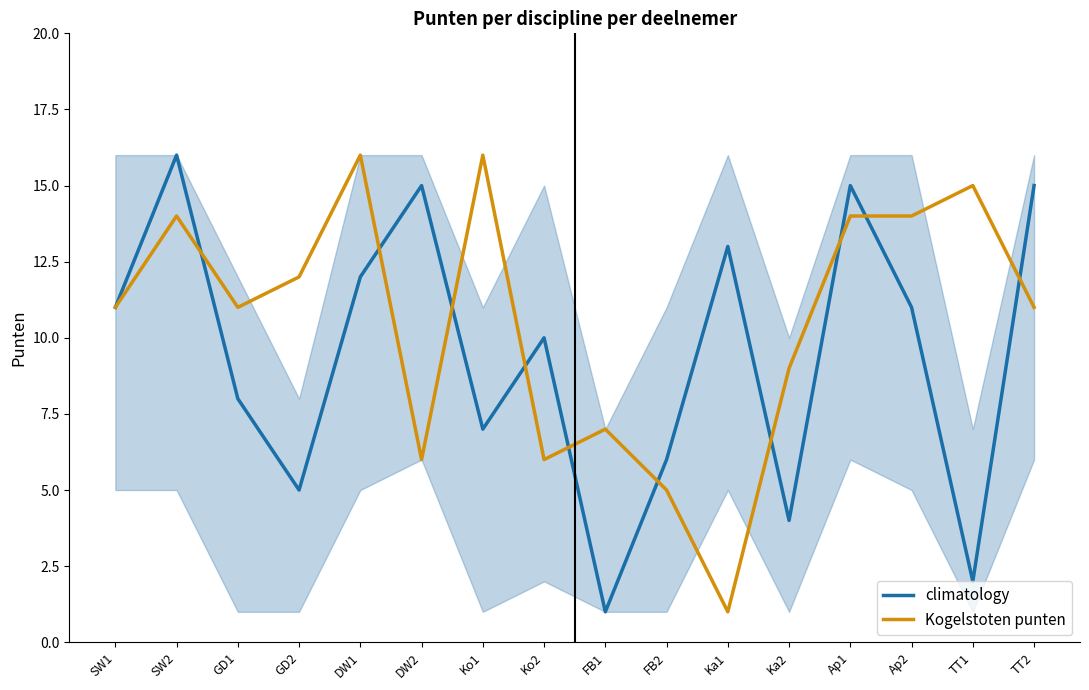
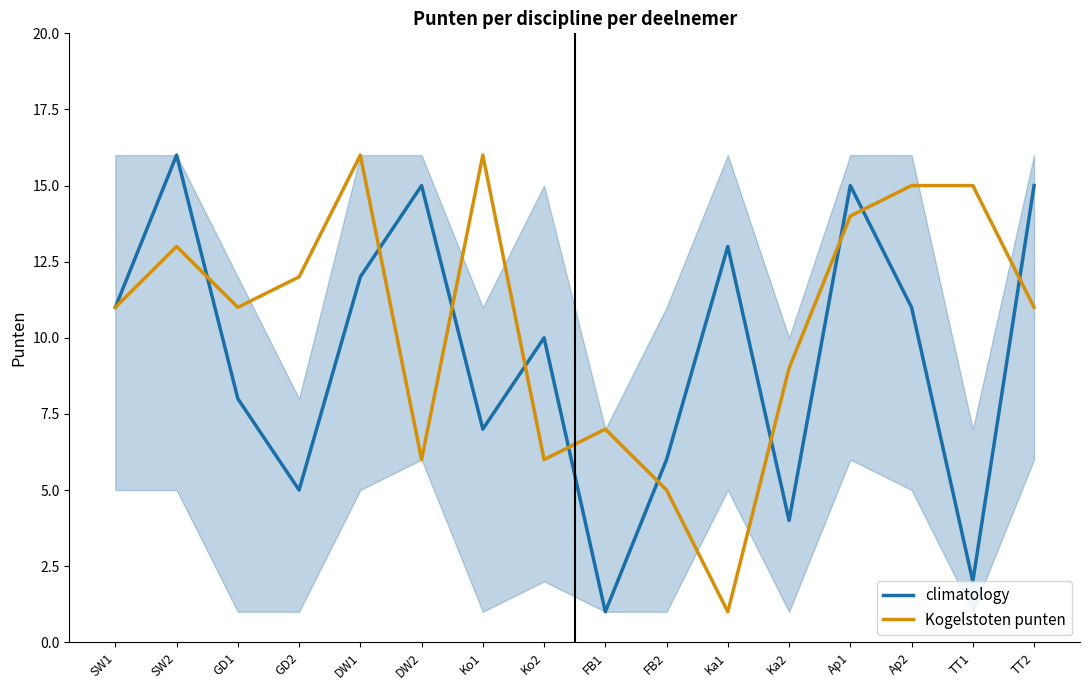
  {
    "Kogelstoten punten": {
-     "SW2": 14,
+     "SW2": 13,
      "GD1": 11,
      "GD2": 12,
      "DW2": 6,
      "Ko1": 16,
      "Ko2": 6,
      "FB2": 5,
      "Ka1": 1,
      "Ka2": 9,
      "Ap1": 14,
-     "Ap2": 14,
+     "Ap2": 15,
      "TT1": 15,
      "TT2": 11
    }
  }
